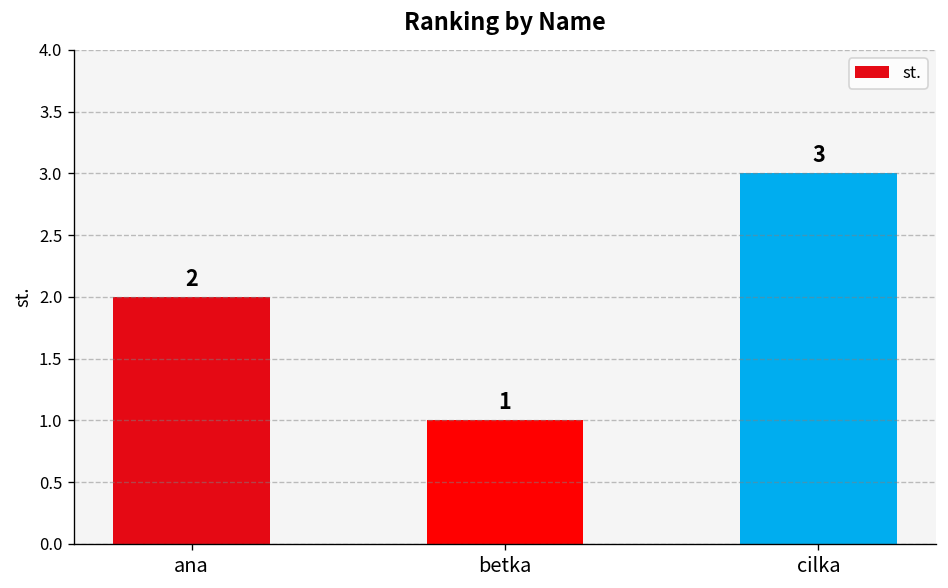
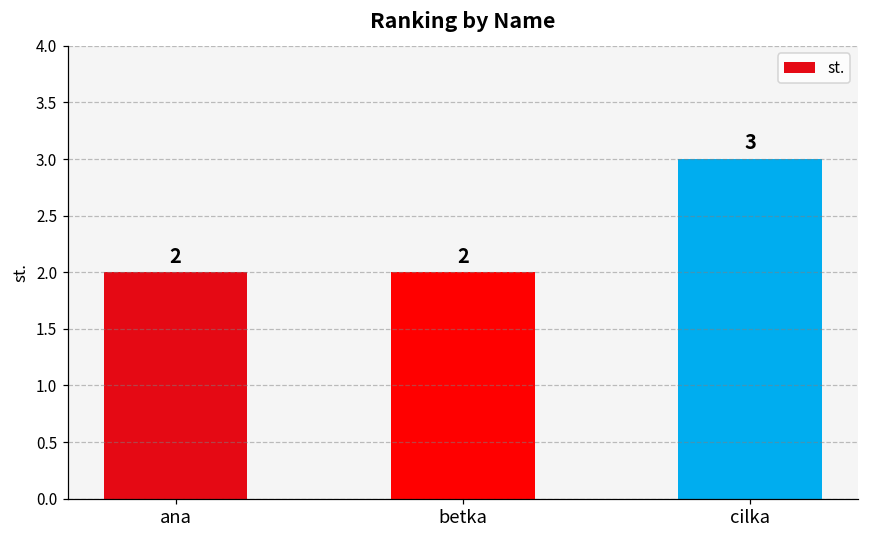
  {
    "ana": 2,
-   "betka": 1,
+   "betka": 2,
    "cilka": 3
  }
